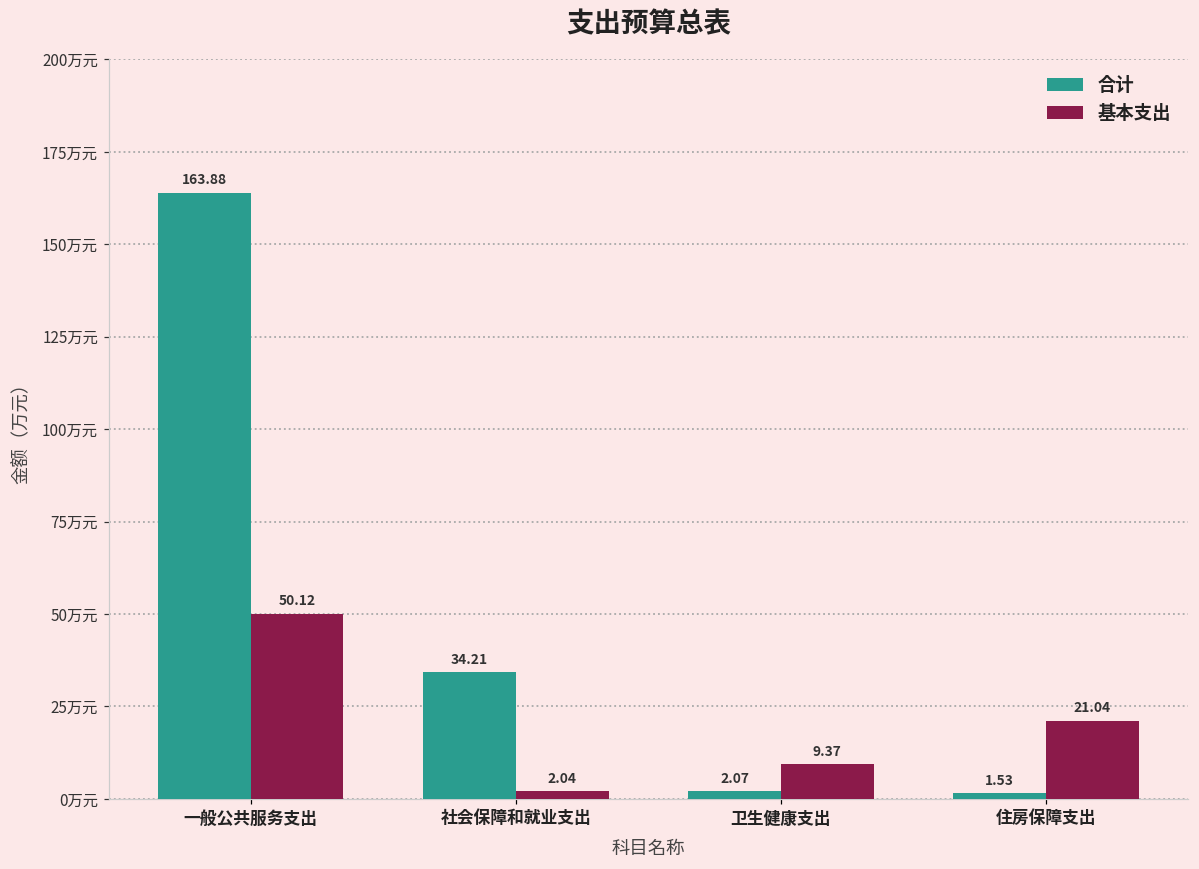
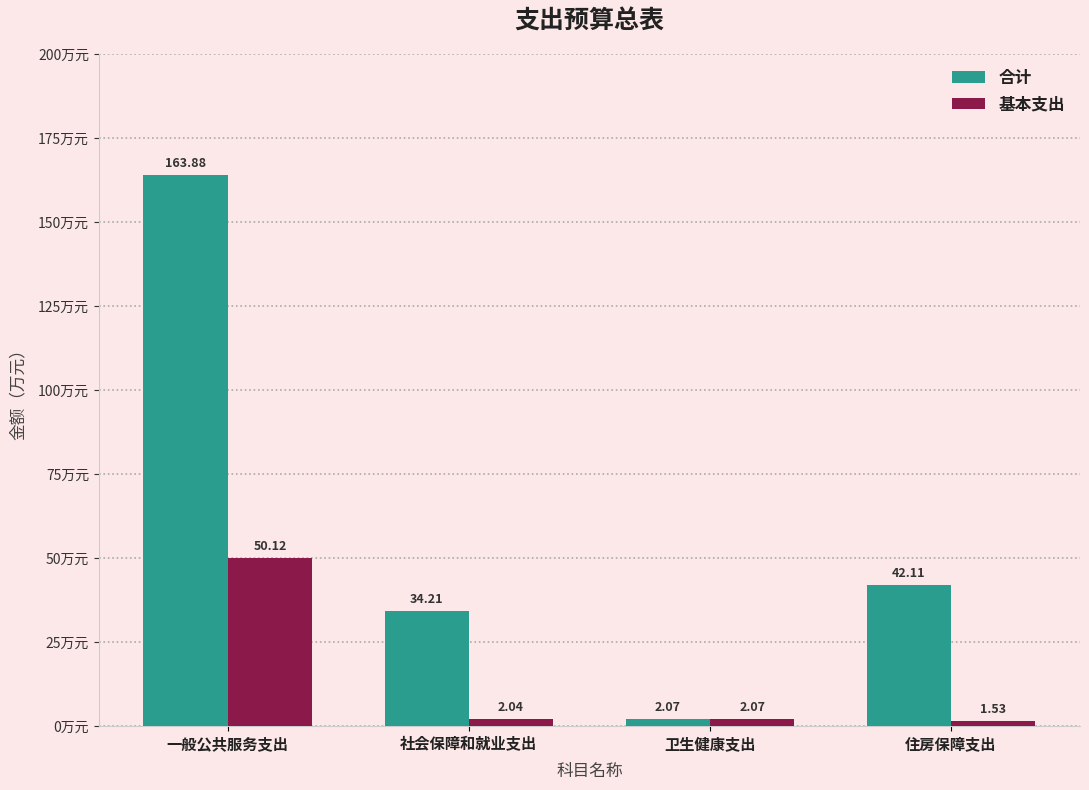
  {
    "合计": {
      "一般公共服务支出": 163.88,
      "社会保障和就业支出": 34.21,
      "卫生健康支出": 2.07,
-     "住房保障支出": 1.53
+     "住房保障支出": 42.11
    },
    "基本支出": {
      "一般公共服务支出": 50.12,
      "社会保障和就业支出": 2.04,
-     "卫生健康支出": 9.37,
-     "住房保障支出": 21.04
+     "卫生健康支出": 2.07,
+     "住房保障支出": 1.53
    }
  }
